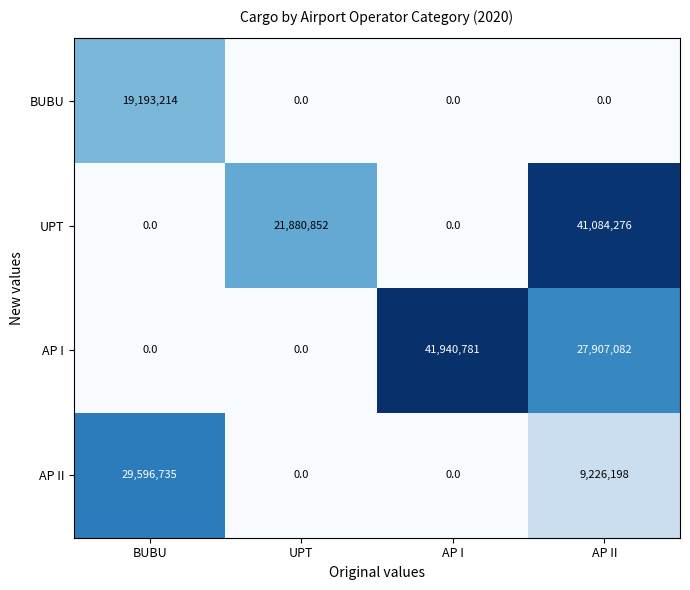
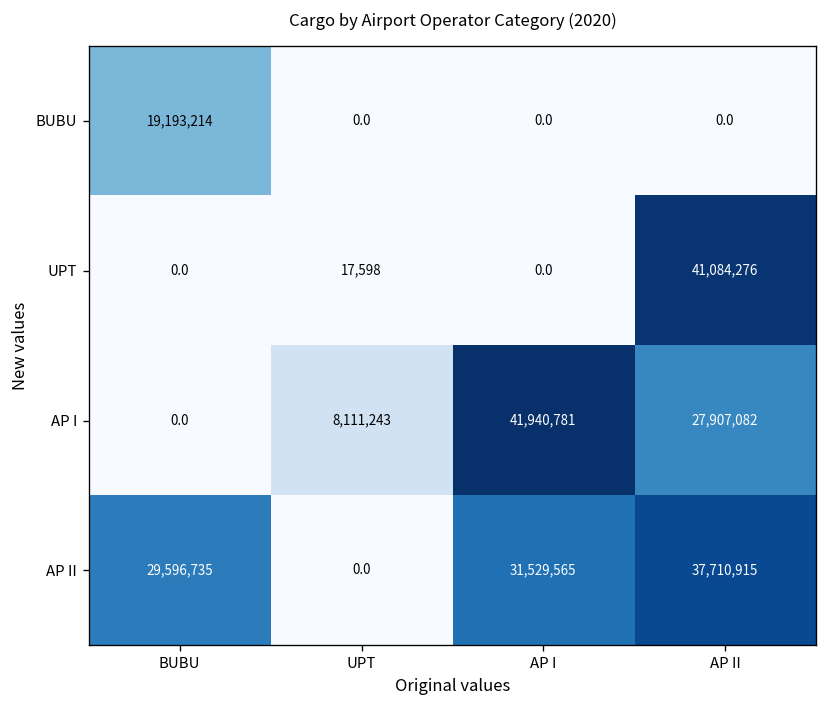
  {
    "BUBU": {
      "BUBU": "19,193,214",
      "UPT": "0.0",
      "AP I": "0.0",
      "AP II": "0.0"
    },
    "UPT": {
      "BUBU": "0.0",
-     "UPT": "21,880,852",
+     "UPT": "17,598",
      "AP I": "0.0",
      "AP II": "41,084,276"
    },
    "AP I": {
      "BUBU": "0.0",
-     "UPT": "0.0",
+     "UPT": "8,111,243",
      "AP I": "41,940,781",
      "AP II": "27,907,082"
    },
    "AP II": {
      "BUBU": "29,596,735",
      "UPT": "0.0",
-     "AP I": "0.0",
-     "AP II": "9,226,198"
+     "AP I": "31,529,565",
+     "AP II": "37,710,915"
    }
  }
